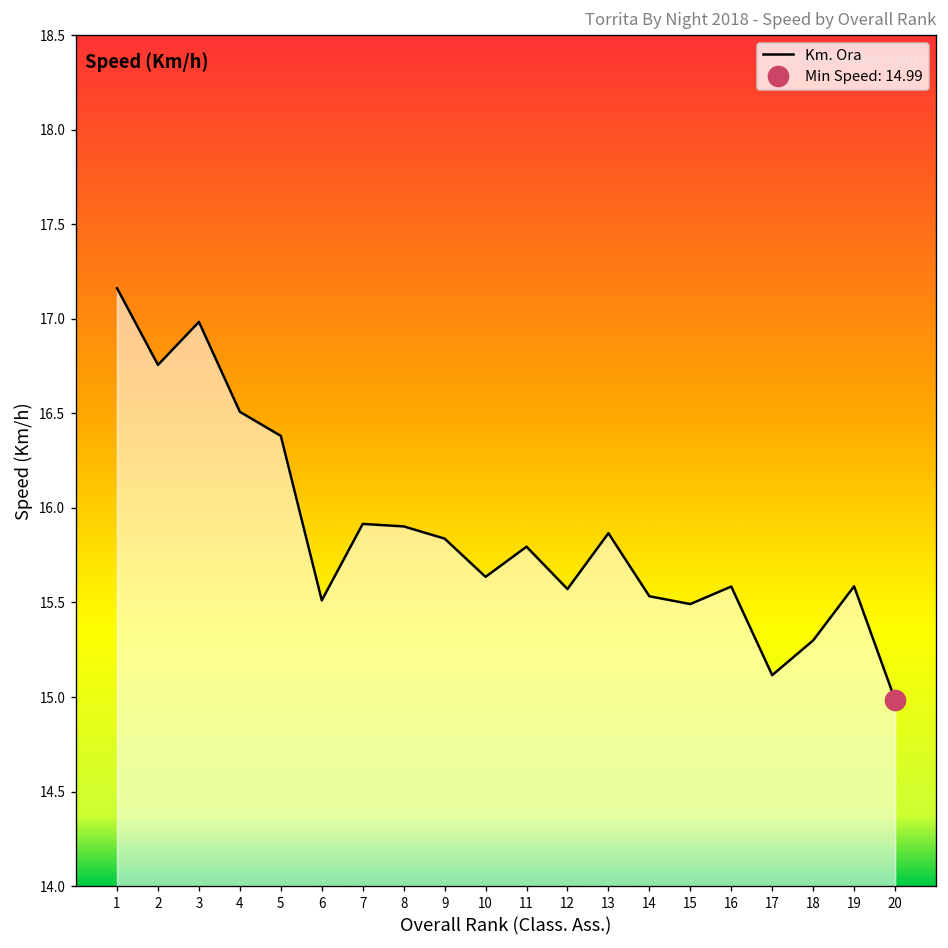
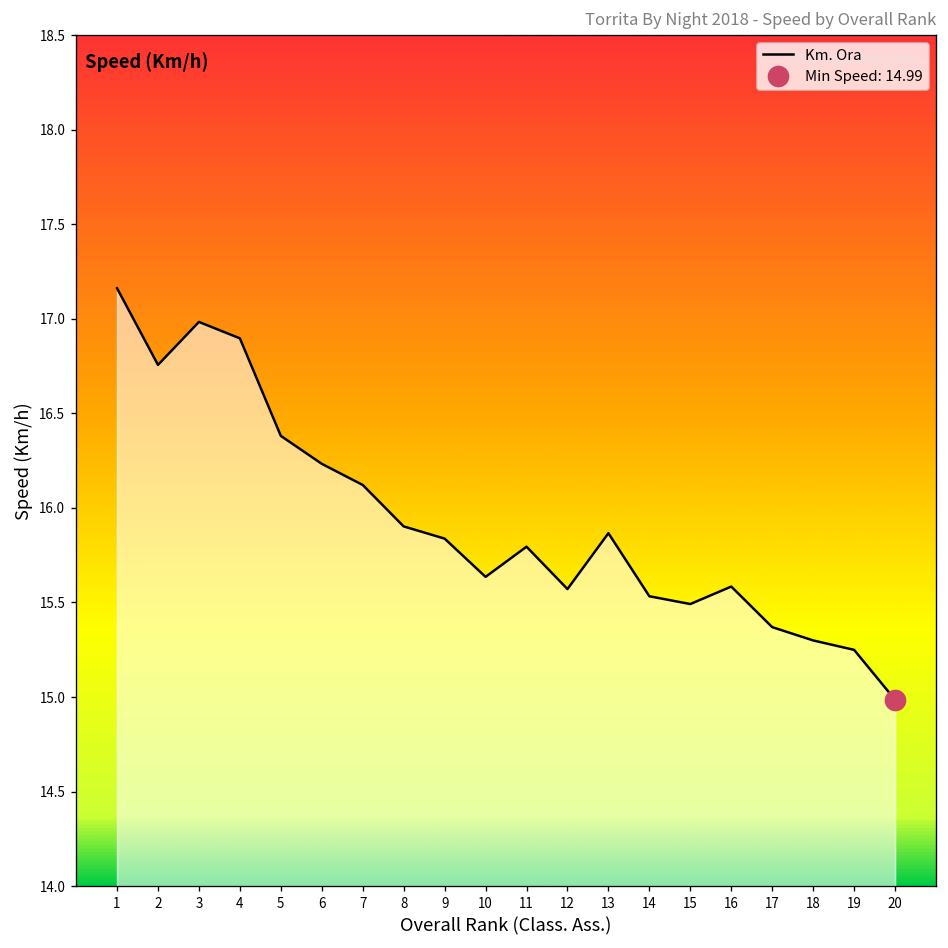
  {
    "Km. Ora": {
      "1": 17.16,
      "2": 16.76,
      "3": 16.98,
-     "4": 16.51,
+     "4": 16.90,
      "5": 16.38,
-     "6": 15.51,
-     "7": 15.92,
+     "6": 16.23,
+     "7": 16.12,
      "8": 15.90,
      "9": 15.84,
      "10": 15.64,
      "11": 15.79,
      "12": 15.57,
      "13": 15.87,
      "14": 15.53,
      "15": 15.49,
      "16": 15.58,
-     "17": 15.12,
+     "17": 15.37,
      "18": 15.30,
-     "19": 15.59
+     "19": 15.25
    }
  }
